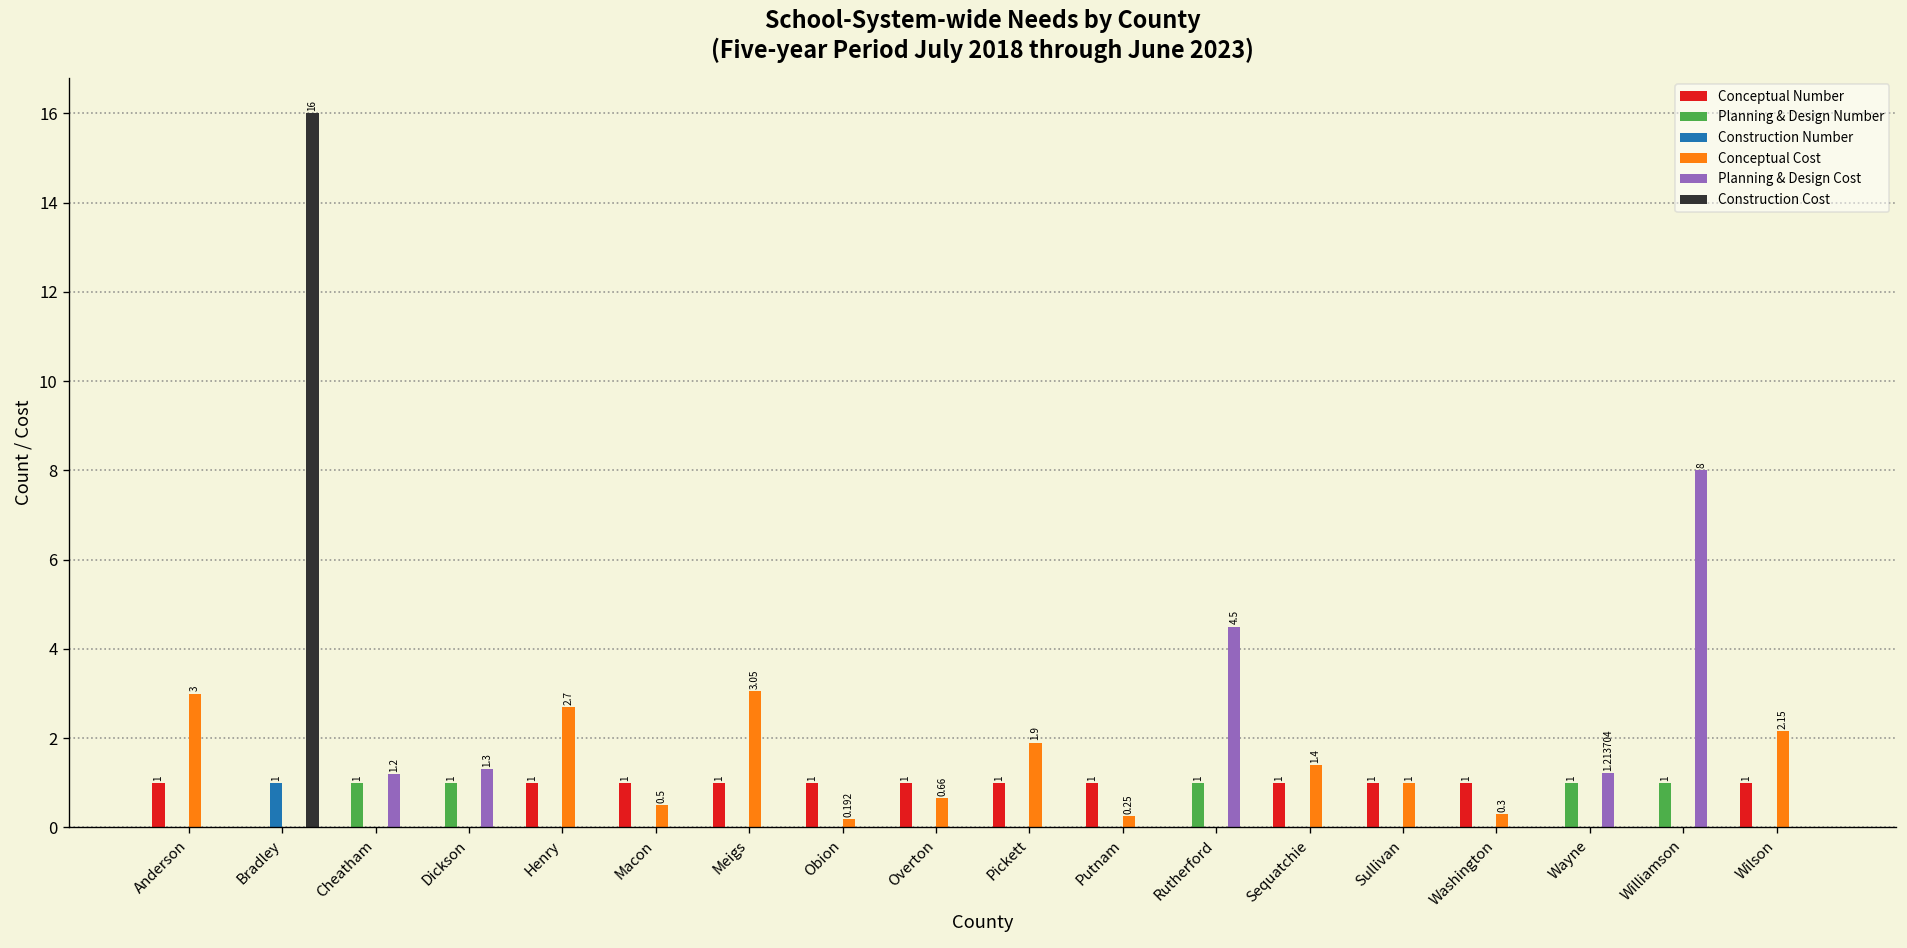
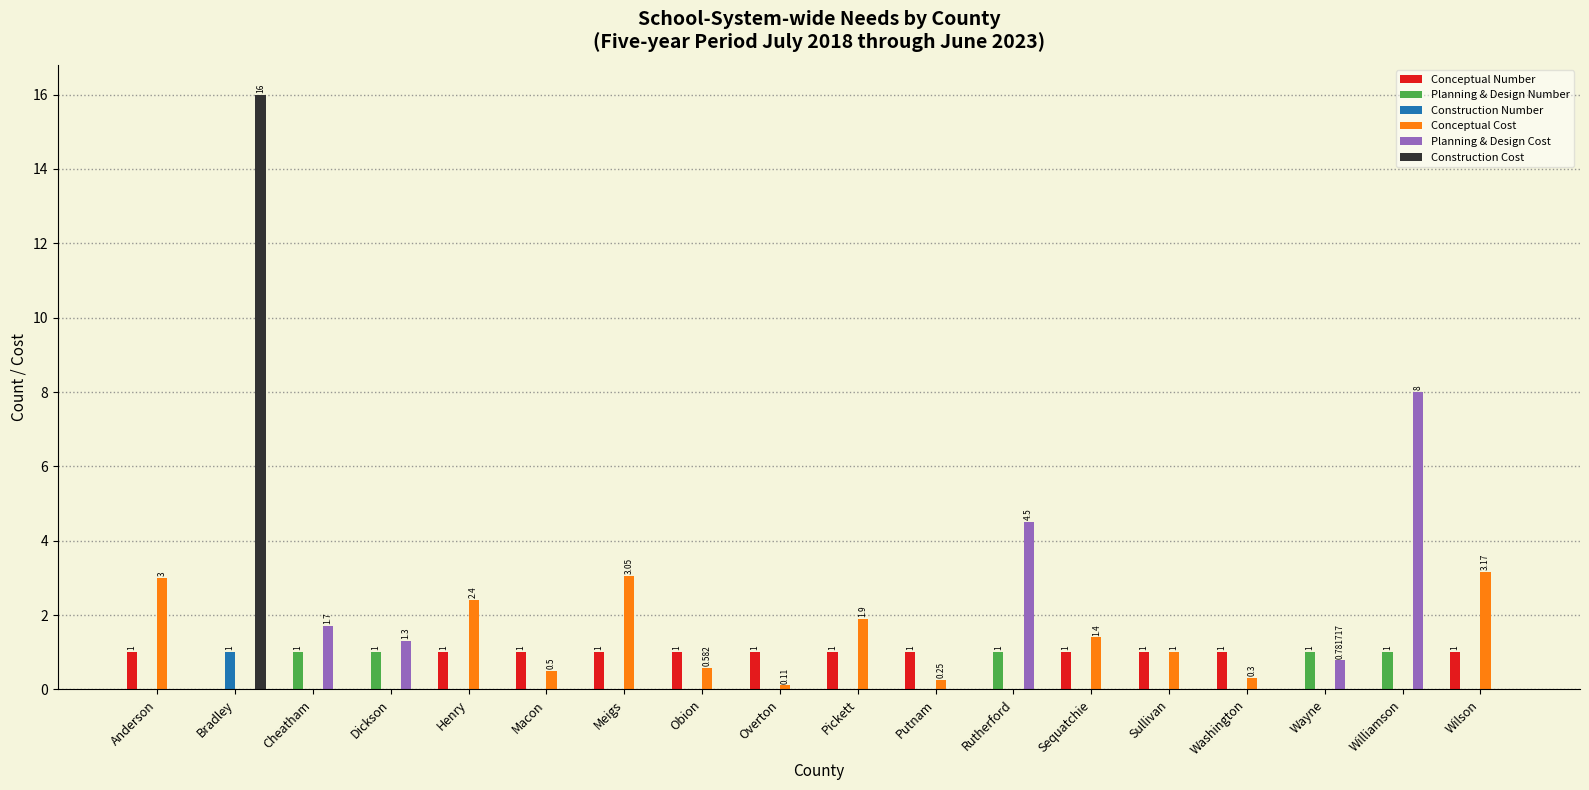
  {
    "Conceptual Number": {
      "Anderson": 1,
      "Henry": 1,
      "Macon": 1,
      "Meigs": 1,
      "Obion": 1,
      "Overton": 1,
      "Pickett": 1,
      "Putnam": 1,
      "Sequatchie": 1,
      "Sullivan": 1,
      "Washington": 1,
      "Wilson": 1
    },
    "Planning & Design Number": {
      "Cheatham": 1,
      "Dickson": 1,
      "Rutherford": 1,
      "Wayne": 1,
      "Williamson": 1
    },
    "Construction Number": {
      "Bradley": 1
    },
    "Conceptual Cost": {
      "Anderson": 3,
-     "Henry": 2.7,
+     "Henry": 2.4,
      "Macon": 0.5,
      "Meigs": 3.05,
-     "Obion": 0.192,
-     "Overton": 0.66,
+     "Obion": 0.582,
+     "Overton": 0.11,
      "Pickett": 1.9,
      "Putnam": 0.25,
      "Sequatchie": 1.4,
      "Sullivan": 1,
      "Washington": 0.3,
-     "Wilson": 2.15
+     "Wilson": 3.17
    },
    "Planning & Design Cost": {
-     "Cheatham": 1.2,
+     "Cheatham": 1.7,
      "Dickson": 1.3,
      "Rutherford": 4.5,
-     "Wayne": 1.213704,
+     "Wayne": 0.781717,
      "Williamson": 8
    },
    "Construction Cost": {
      "Bradley": 16
    }
  }
